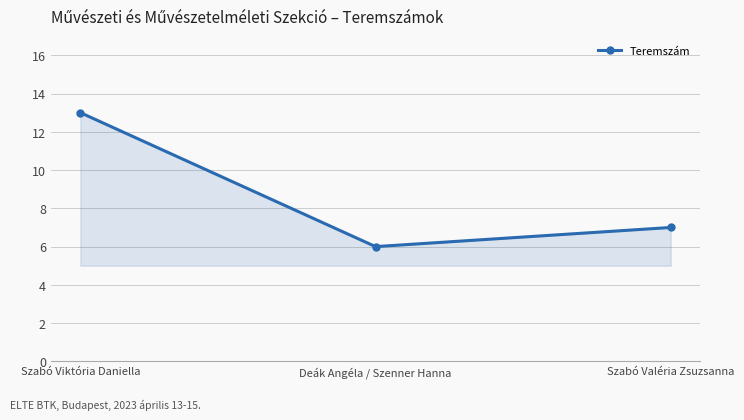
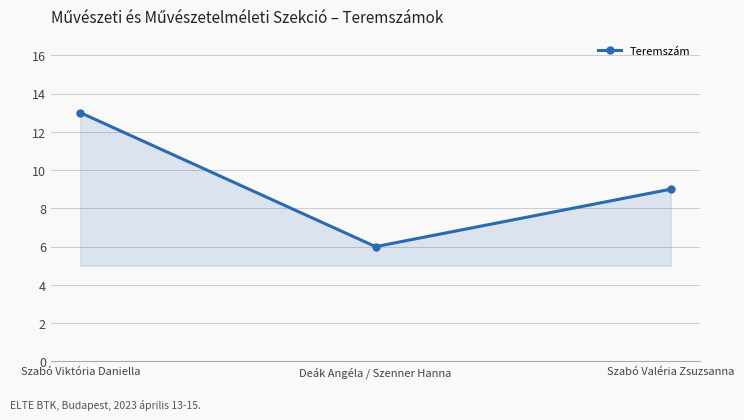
  {
    "Szabó Viktória Daniella": 13,
    "Deák Angéla / Szenner Hanna": 6,
-   "Szabó Valéria Zsuzsanna": 7
+   "Szabó Valéria Zsuzsanna": 9
  }
